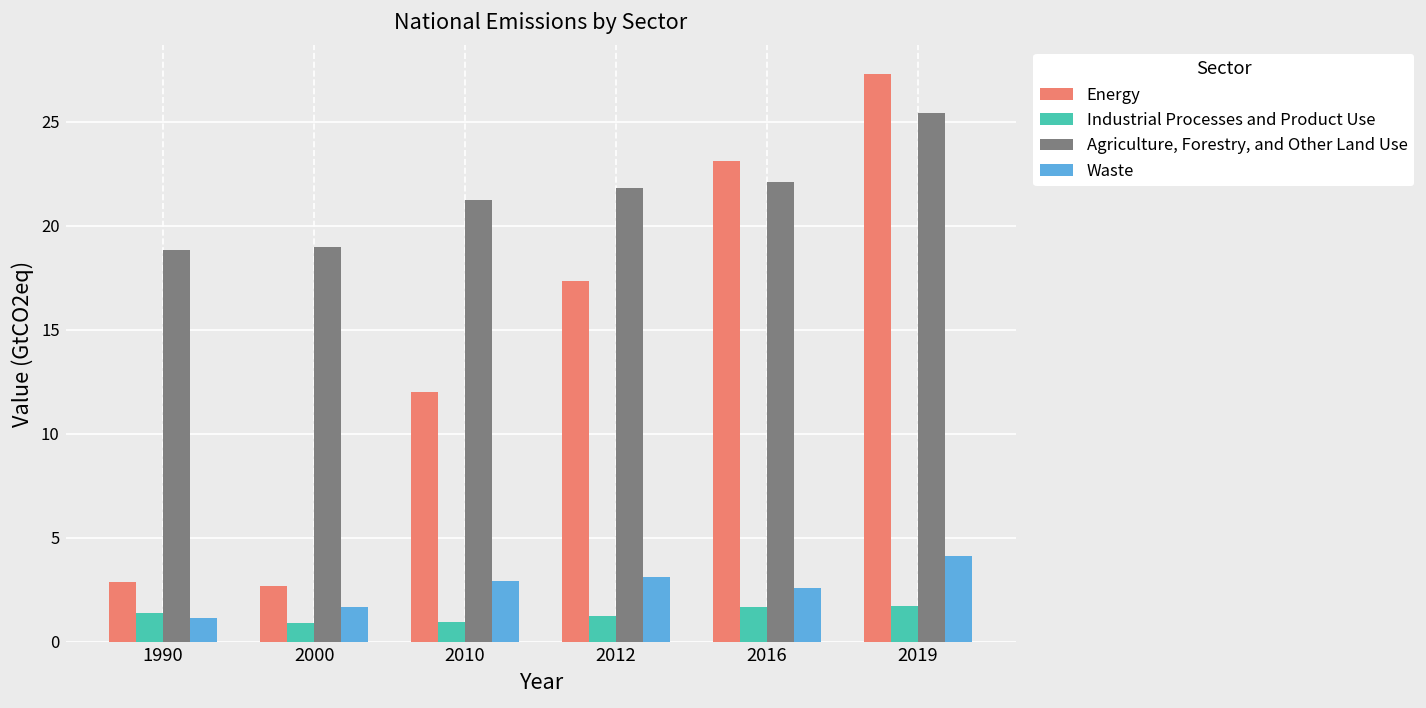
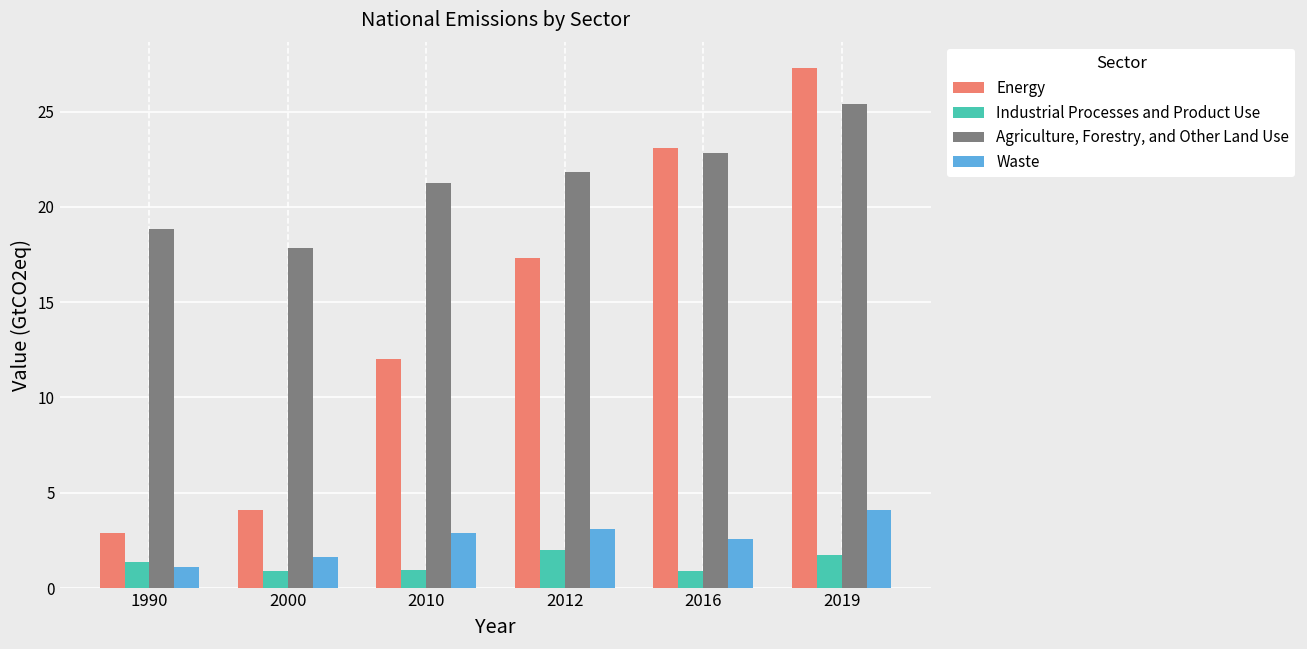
  {
    "Energy": {
      "1990": 2.9,
-     "2000": 2.7,
+     "2000": 4.1,
      "2010": 12.0,
      "2012": 17.3,
      "2016": 23.1,
      "2019": 27.3
    },
    "Industrial Processes and Product Use": {
      "1990": 1.4,
      "2000": 0.9,
      "2010": 0.9,
-     "2012": 1.2,
-     "2016": 1.7,
+     "2012": 2.0,
+     "2016": 0.9,
      "2019": 1.7
    },
    "Agriculture, Forestry, and Other Land Use": {
      "1990": 18.8,
-     "2000": 19.0,
+     "2000": 17.8,
      "2010": 21.3,
      "2012": 21.8,
-     "2016": 22.1,
+     "2016": 22.8,
      "2019": 25.4
    },
    "Waste": {
      "1990": 1.1,
      "2000": 1.7,
      "2010": 2.9,
      "2012": 3.1,
      "2016": 2.6,
      "2019": 4.1
    }
  }
